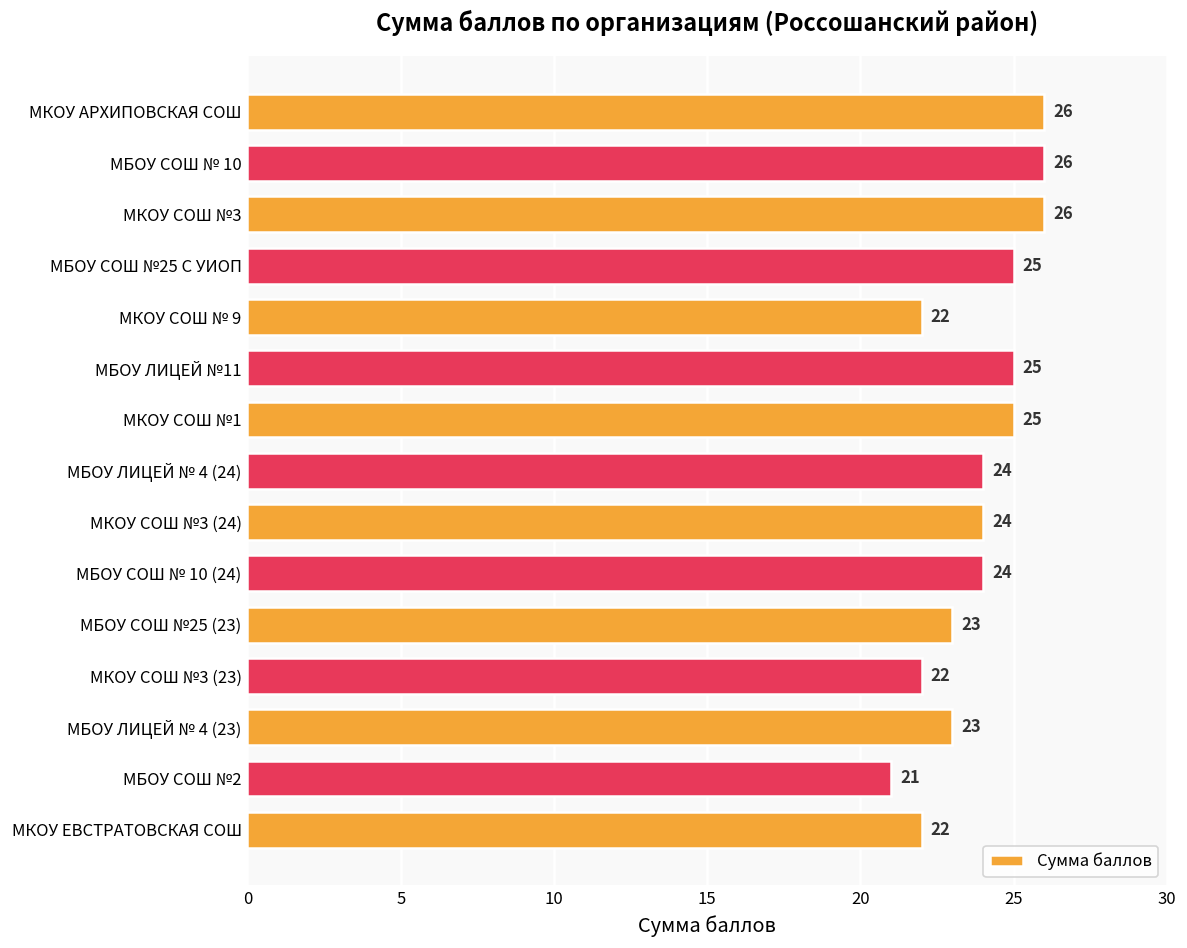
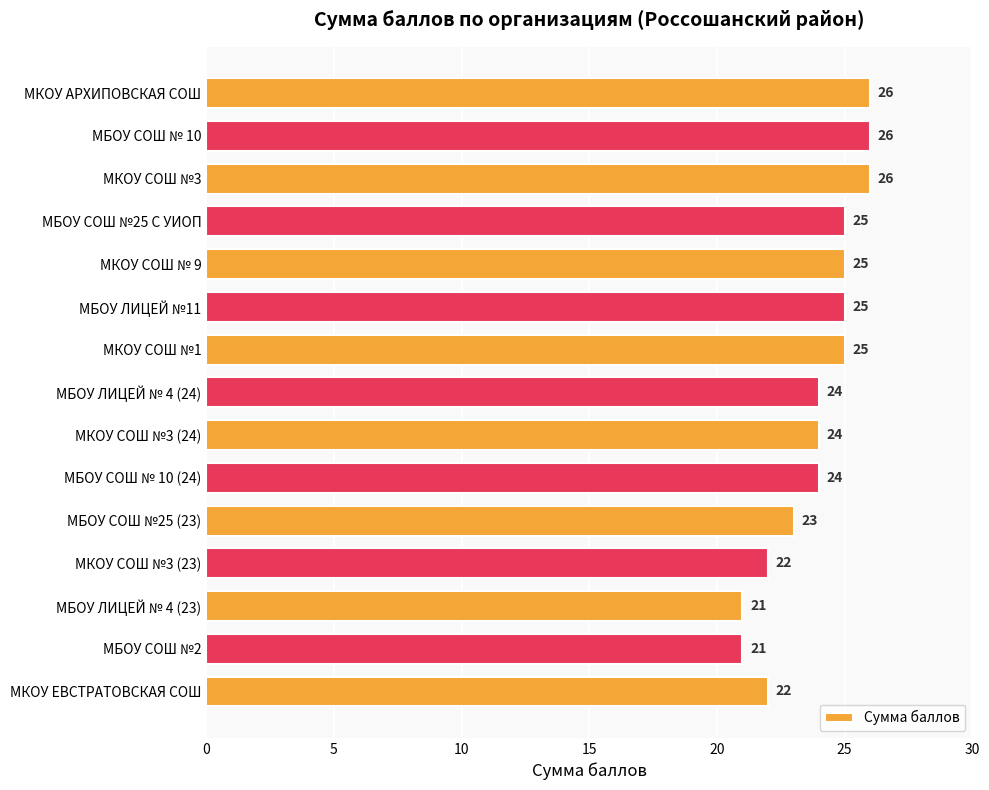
  {
    "МКОУ АРХИПОВСКАЯ СОШ": 26,
    "МБОУ СОШ № 10": 26,
    "МКОУ СОШ №3": 26,
    "МБОУ СОШ №25 С УИОП": 25,
-   "МКОУ СОШ № 9": 22,
+   "МКОУ СОШ № 9": 25,
    "МБОУ ЛИЦЕЙ №11": 25,
    "МКОУ СОШ №1": 25,
    "МБОУ ЛИЦЕЙ № 4 (24)": 24,
    "МКОУ СОШ №3 (24)": 24,
    "МБОУ СОШ № 10 (24)": 24,
    "МБОУ СОШ №25 (23)": 23,
    "МКОУ СОШ №3 (23)": 22,
-   "МБОУ ЛИЦЕЙ № 4 (23)": 23,
+   "МБОУ ЛИЦЕЙ № 4 (23)": 21,
    "МБОУ СОШ №2": 21,
    "МКОУ ЕВСТРАТОВСКАЯ СОШ": 22
  }
